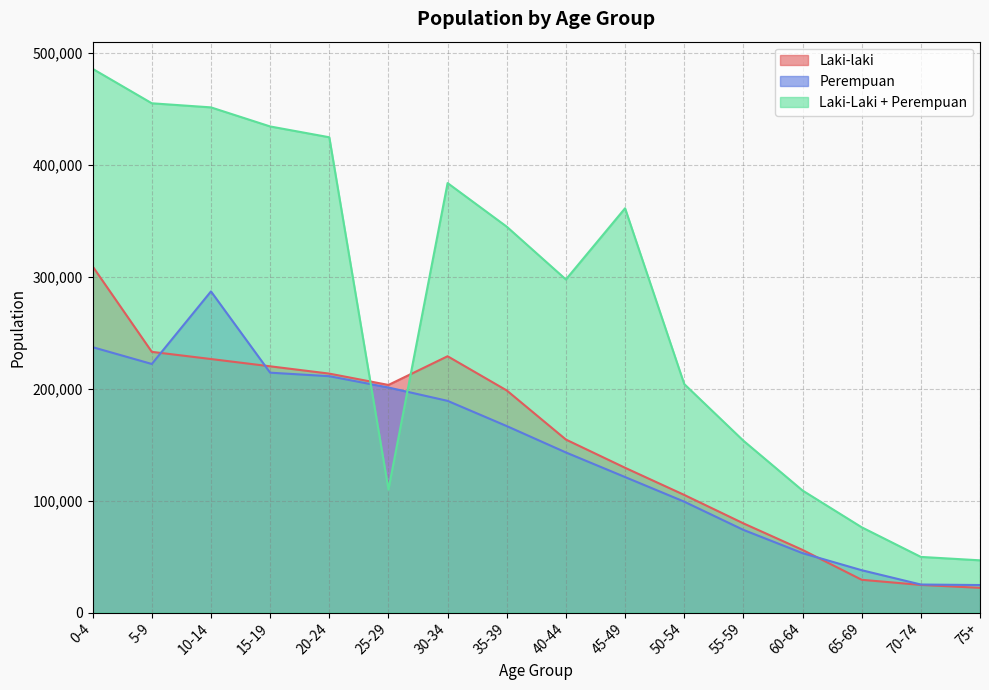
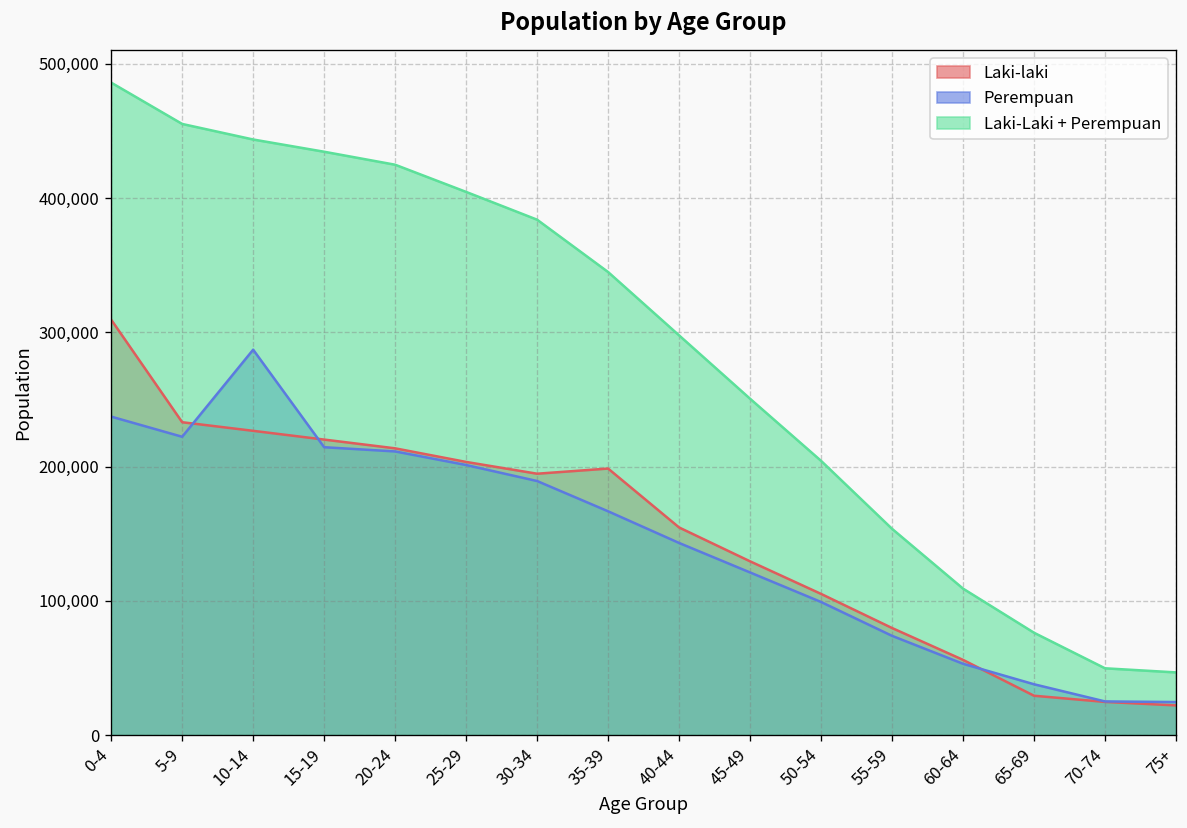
  {
    "Laki-laki": {
      "0-4": "309,000",
      "5-9": "233,000",
      "10-14": "227,000",
      "15-19": "220,000",
      "20-24": "214,000",
      "25-29": "203,000",
-     "30-34": "229,000",
+     "30-34": "195,000",
      "35-39": "199,000",
      "40-44": "155,000",
      "45-49": "129,000",
      "50-54": "105,000",
      "55-59": "80,000",
      "60-64": "56,000",
      "65-69": "29,000",
      "75+": "22,000"
    },
    "Perempuan": {
      "0-4": "237,000",
      "5-9": "222,000",
      "10-14": "287,000",
      "15-19": "214,000",
      "20-24": "211,000",
      "25-29": "201,000",
      "30-34": "189,000",
      "35-39": "167,000",
      "40-44": "143,000",
      "45-49": "121,000",
      "50-54": "99,000",
      "55-59": "74,000",
      "60-64": "53,000",
      "65-69": "38,000",
      "75+": "25,000"
    },
    "Laki-Laki + Perempuan": {
      "0-4": "486,000",
      "5-9": "455,000",
-     "10-14": "452,000",
+     "10-14": "444,000",
      "15-19": "435,000",
      "20-24": "425,000",
-     "25-29": "110,000",
+     "25-29": "405,000",
      "30-34": "384,000",
      "35-39": "345,000",
      "40-44": "298,000",
-     "45-49": "361,000",
+     "45-49": "251,000",
      "50-54": "204,000",
      "55-59": "154,000",
      "60-64": "109,000",
      "65-69": "76,000",
      "70-74": "50,000",
      "75+": "47,000"
    }
  }
